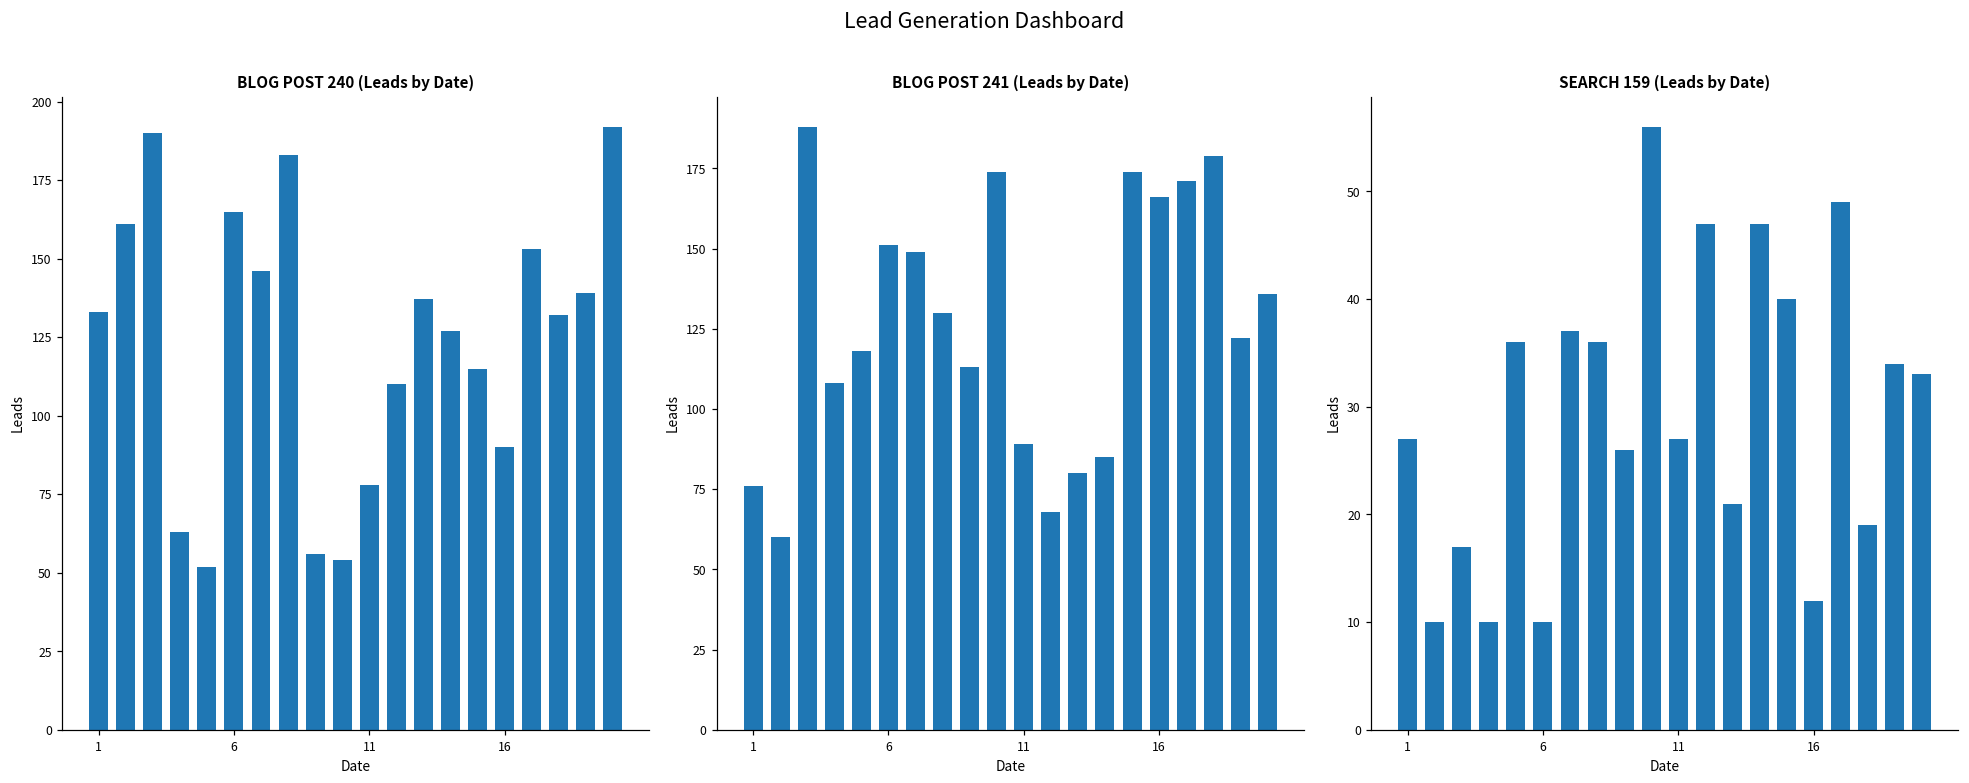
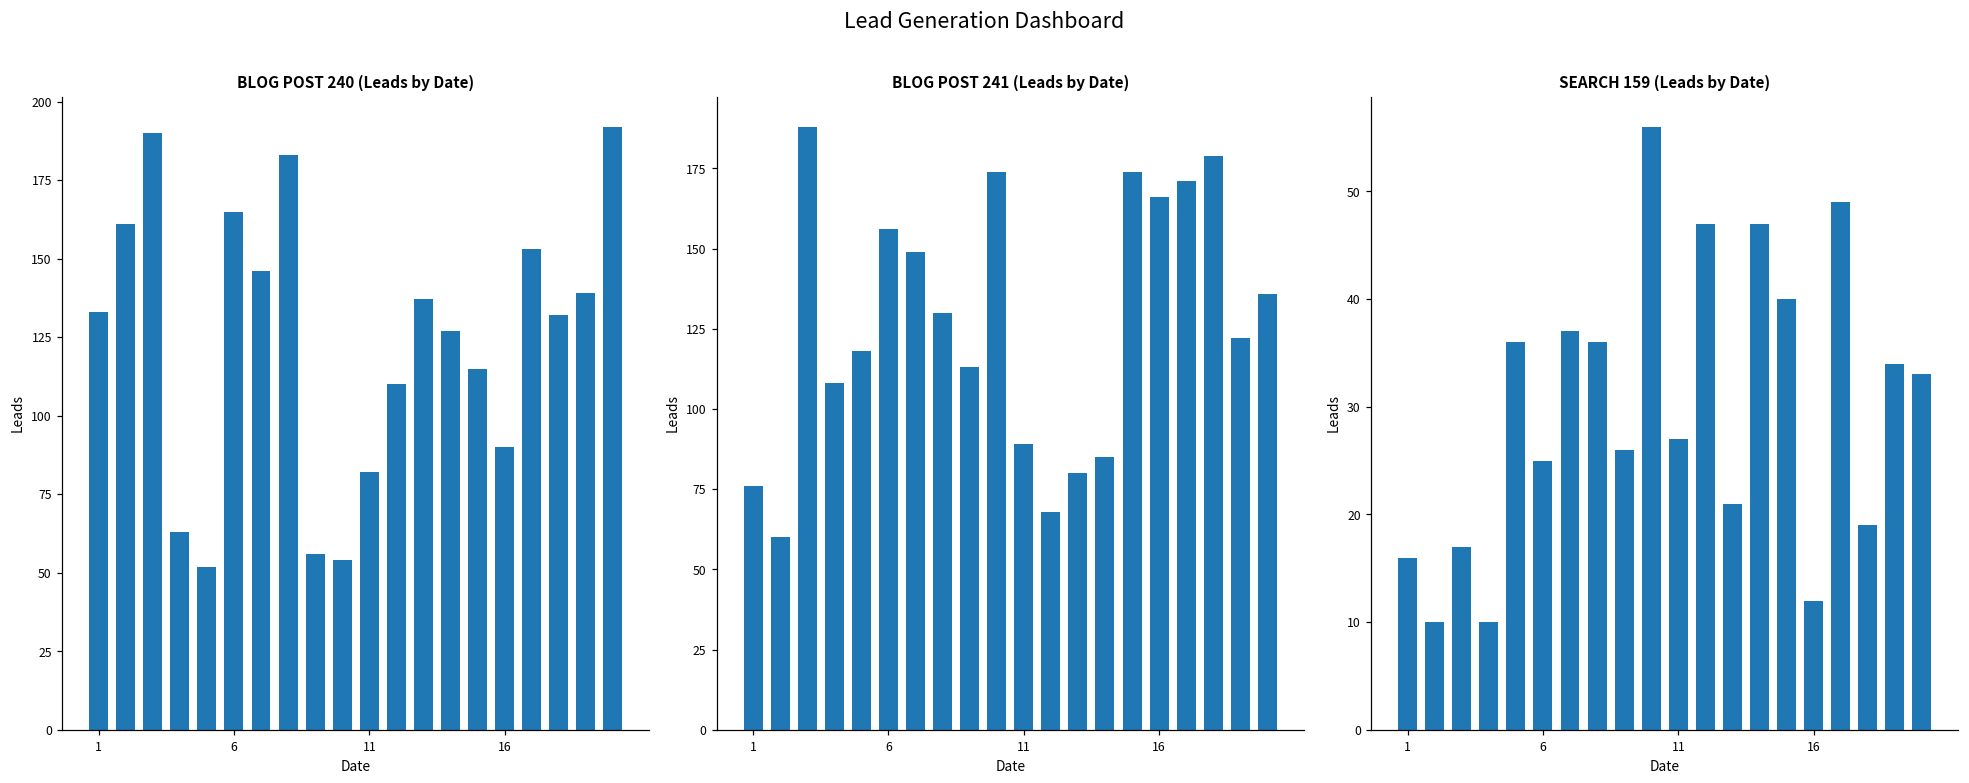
  {
    "BLOG POST 240 (Leads by Date)": {
      "1": 133,
      "6": 165,
-     "11": 78,
+     "11": 82,
      "16": 90
    },
    "BLOG POST 241 (Leads by Date)": {
      "1": 76,
-     "6": 151,
+     "6": 156,
      "11": 89,
      "16": 166
    },
    "SEARCH 159 (Leads by Date)": {
-     "1": 27,
-     "6": 10,
+     "1": 16,
+     "6": 25,
      "11": 27,
      "16": 12
    }
  }
